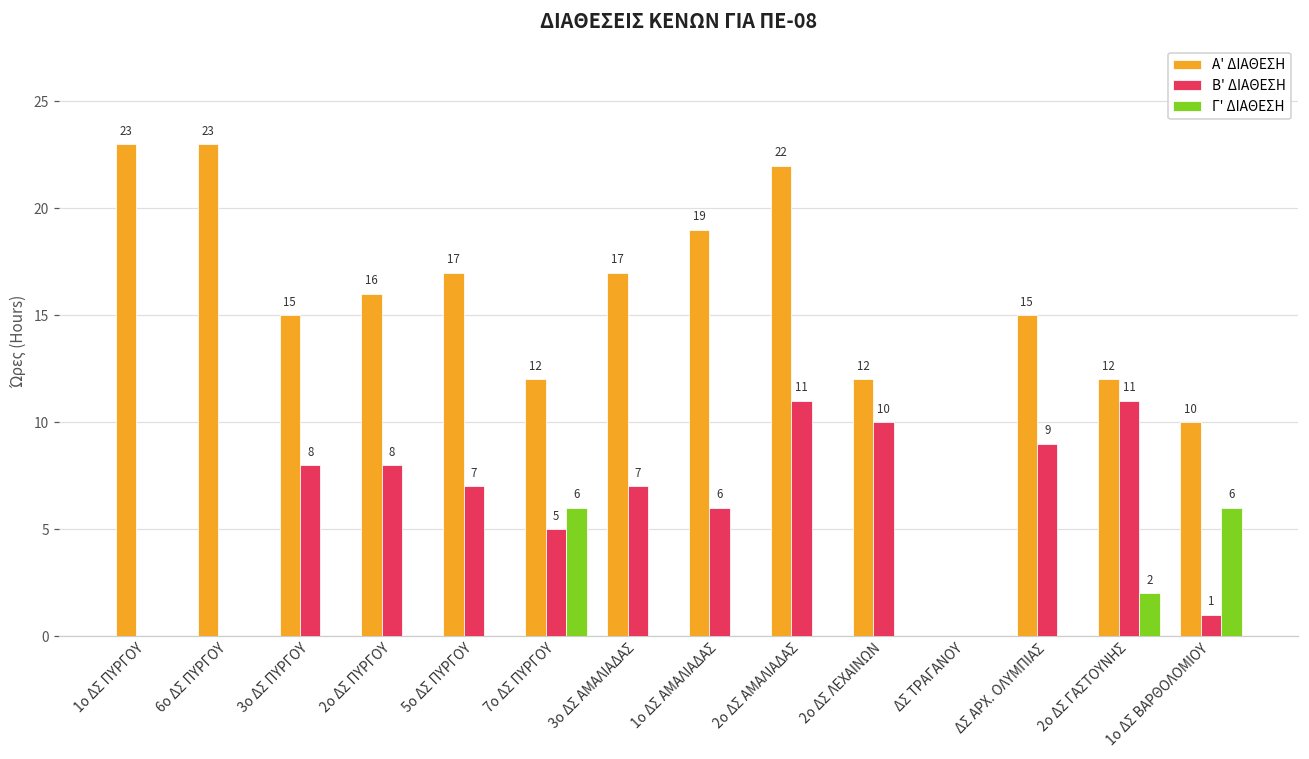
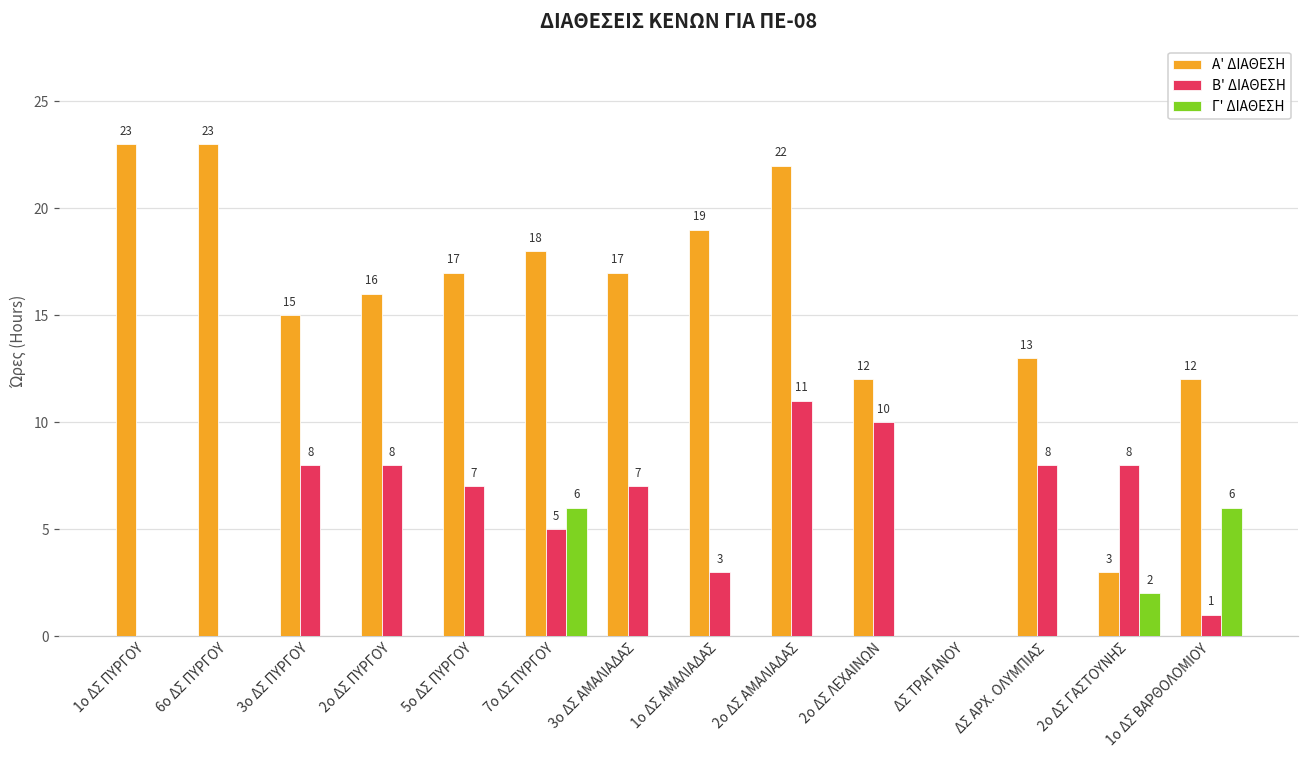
  {
    "Α' ΔΙΑΘΕΣΗ": {
      "1ο ΔΣ ΠΥΡΓΟΥ": 23,
      "6ο ΔΣ ΠΥΡΓΟΥ": 23,
      "3ο ΔΣ ΠΥΡΓΟΥ": 15,
      "2ο ΔΣ ΠΥΡΓΟΥ": 16,
      "5ο ΔΣ ΠΥΡΓΟΥ": 17,
-     "7ο ΔΣ ΠΥΡΓΟΥ": 12,
+     "7ο ΔΣ ΠΥΡΓΟΥ": 18,
      "3ο ΔΣ ΑΜΑΛΙΑΔΑΣ": 17,
      "1ο ΔΣ ΑΜΑΛΙΑΔΑΣ": 19,
      "2ο ΔΣ ΑΜΑΛΙΑΔΑΣ": 22,
      "2ο ΔΣ ΛΕΧΑΙΝΩΝ": 12,
-     "ΔΣ ΑΡΧ. ΟΛΥΜΠΙΑΣ": 15,
-     "2ο ΔΣ ΓΑΣΤΟΥΝΗΣ": 12,
-     "1ο ΔΣ ΒΑΡΘΟΛΟΜΙΟΥ": 10
+     "ΔΣ ΑΡΧ. ΟΛΥΜΠΙΑΣ": 13,
+     "2ο ΔΣ ΓΑΣΤΟΥΝΗΣ": 3,
+     "1ο ΔΣ ΒΑΡΘΟΛΟΜΙΟΥ": 12
    },
    "Β' ΔΙΑΘΕΣΗ": {
      "3ο ΔΣ ΠΥΡΓΟΥ": 8,
      "2ο ΔΣ ΠΥΡΓΟΥ": 8,
      "5ο ΔΣ ΠΥΡΓΟΥ": 7,
      "7ο ΔΣ ΠΥΡΓΟΥ": 5,
      "3ο ΔΣ ΑΜΑΛΙΑΔΑΣ": 7,
-     "1ο ΔΣ ΑΜΑΛΙΑΔΑΣ": 6,
+     "1ο ΔΣ ΑΜΑΛΙΑΔΑΣ": 3,
      "2ο ΔΣ ΑΜΑΛΙΑΔΑΣ": 11,
      "2ο ΔΣ ΛΕΧΑΙΝΩΝ": 10,
-     "ΔΣ ΑΡΧ. ΟΛΥΜΠΙΑΣ": 9,
-     "2ο ΔΣ ΓΑΣΤΟΥΝΗΣ": 11,
+     "ΔΣ ΑΡΧ. ΟΛΥΜΠΙΑΣ": 8,
+     "2ο ΔΣ ΓΑΣΤΟΥΝΗΣ": 8,
      "1ο ΔΣ ΒΑΡΘΟΛΟΜΙΟΥ": 1
    },
    "Γ' ΔΙΑΘΕΣΗ": {
      "7ο ΔΣ ΠΥΡΓΟΥ": 6,
      "2ο ΔΣ ΓΑΣΤΟΥΝΗΣ": 2,
      "1ο ΔΣ ΒΑΡΘΟΛΟΜΙΟΥ": 6
    }
  }
